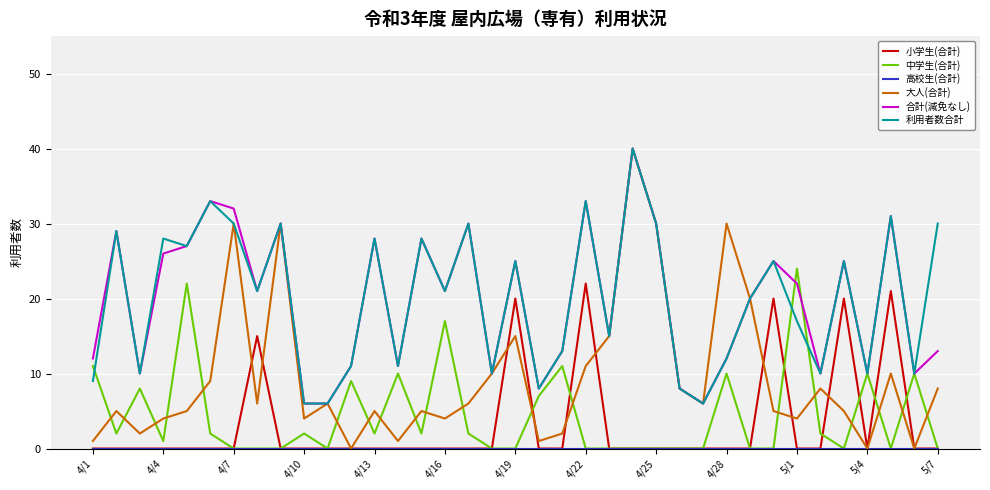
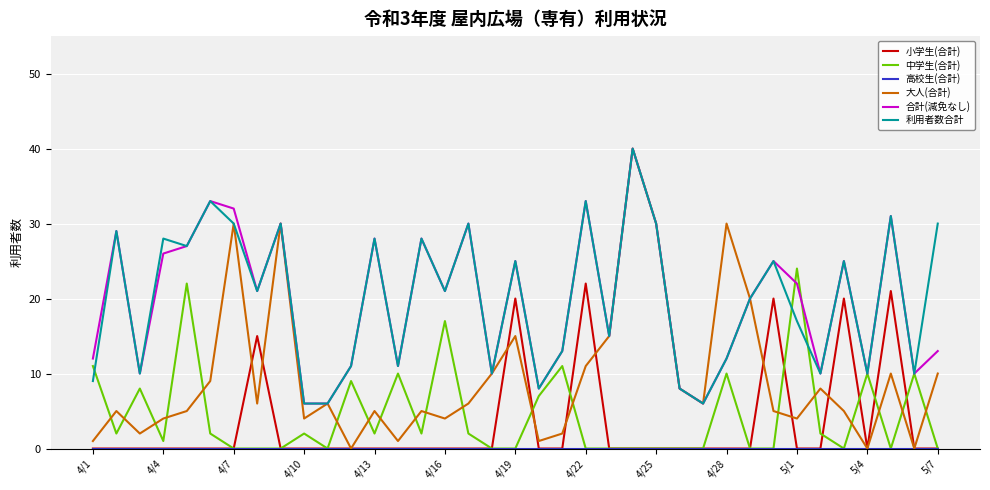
  {
    "小学生(合計)": {
      "4/19": 20,
      "4/22": 22
    },
    "中学生(合計)": {
      "4/1": 11,
      "4/4": 1,
      "4/10": 2,
      "4/13": 2,
      "4/16": 17,
      "4/28": 10,
      "5/1": 24
    },
    "大人(合計)": {
      "4/1": 1,
      "4/4": 4,
      "4/10": 4,
      "4/13": 5,
      "4/16": 4,
      "4/19": 15,
      "4/22": 11,
      "4/28": 30,
      "5/1": 4,
-     "5/7": 8
+     "5/7": 10
    },
    "合計(減免なし)": {
      "4/1": 12,
      "4/4": 26,
      "4/7": 32,
      "5/1": 22,
      "5/7": 13
    },
    "利用者数合計": {
      "4/1": 9,
      "4/4": 28,
      "5/1": 17,
      "5/7": 30
    }
  }
